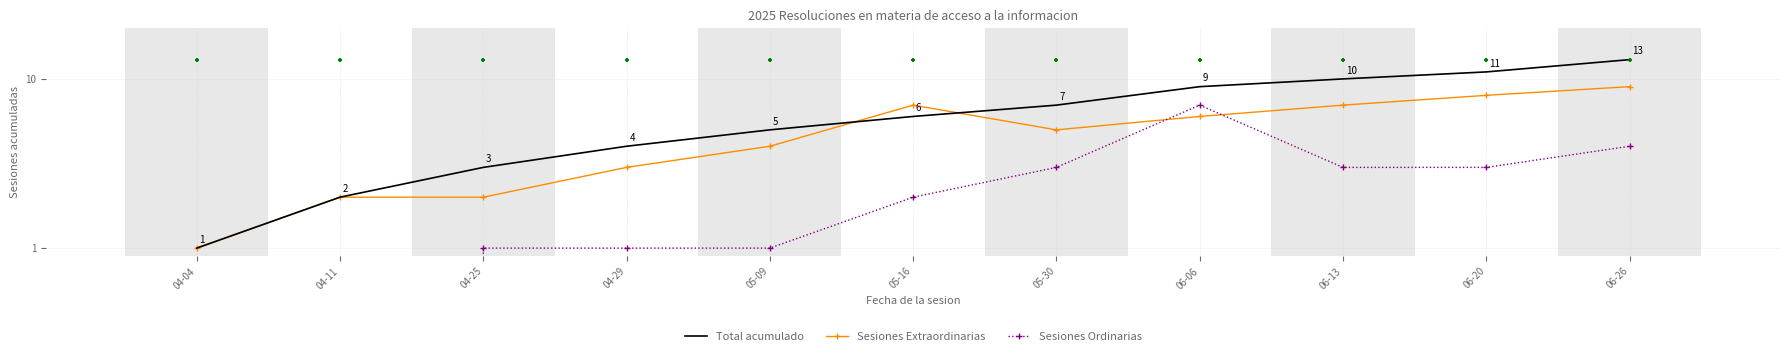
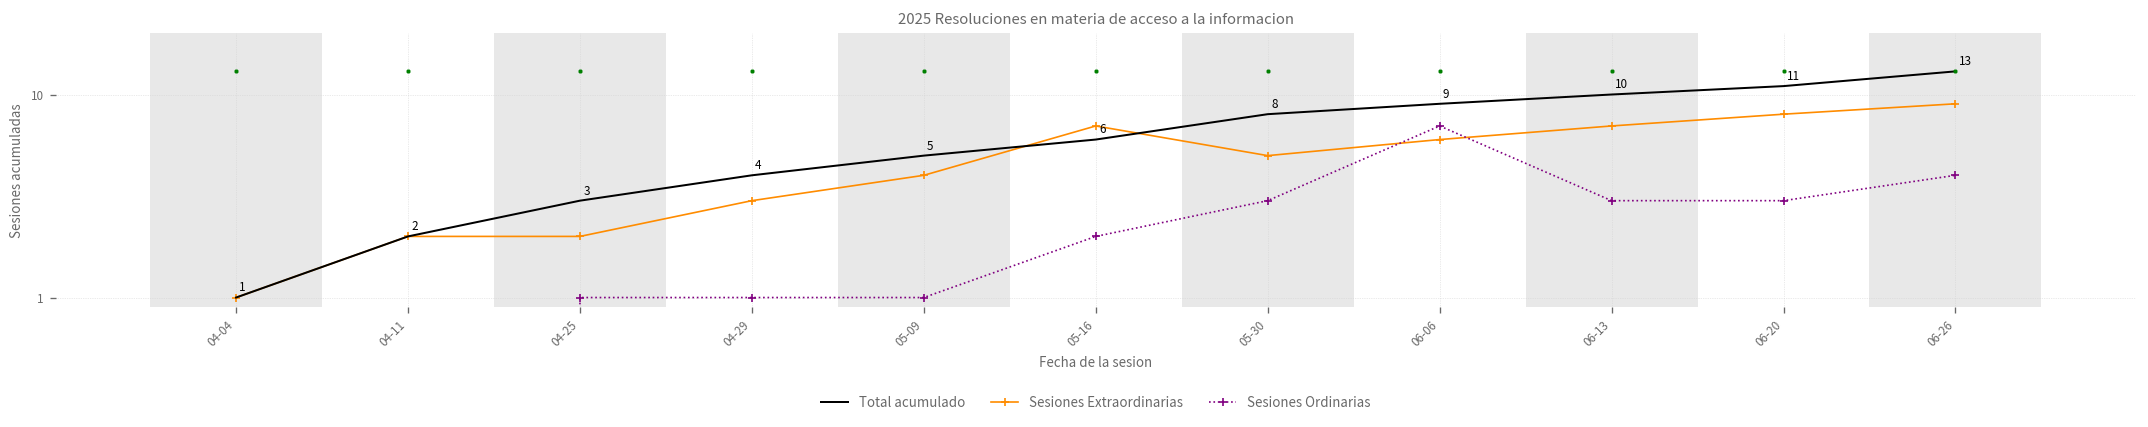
  {
    "Total acumulado": {
      "04-25": 3,
      "04-29": 4,
      "05-09": 5,
      "05-16": 6,
-     "05-30": 7,
+     "05-30": 8,
      "06-06": 9,
      "06-13": 10,
      "06-20": 11
    },
    "Sesiones Extraordinarias": {
      "04-25": 2.0,
      "04-29": 3.0,
      "05-09": 4.0,
      "05-30": 5.0,
      "06-06": 6.0,
      "06-13": 7.0,
      "06-20": 8,
      "06-26": 9
    },
    "Sesiones Ordinarias": {
      "04-25": 1.0,
      "04-29": 1.0,
      "05-09": 1.0,
      "05-16": 2.0,
      "05-30": 3.0,
      "06-06": 7.0,
      "06-13": 3.0,
      "06-20": 3.0,
      "06-26": 4.0
    }
  }
